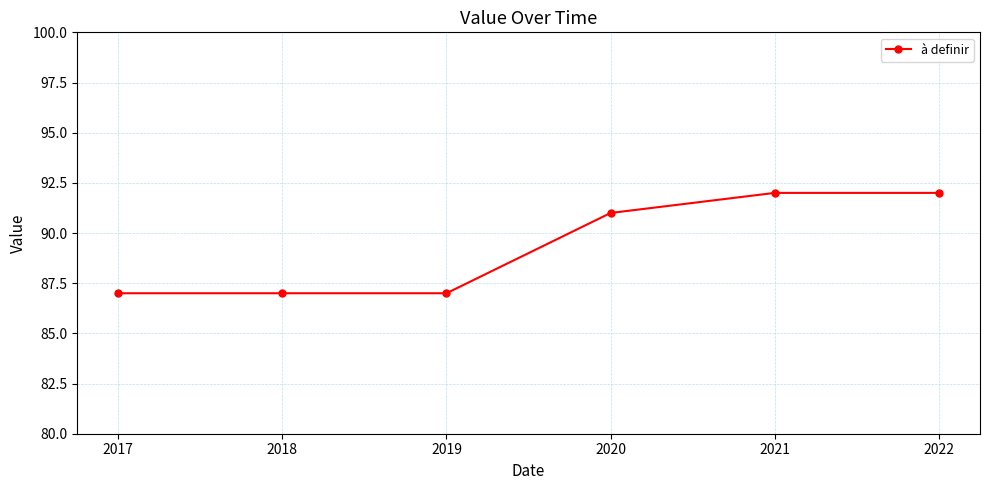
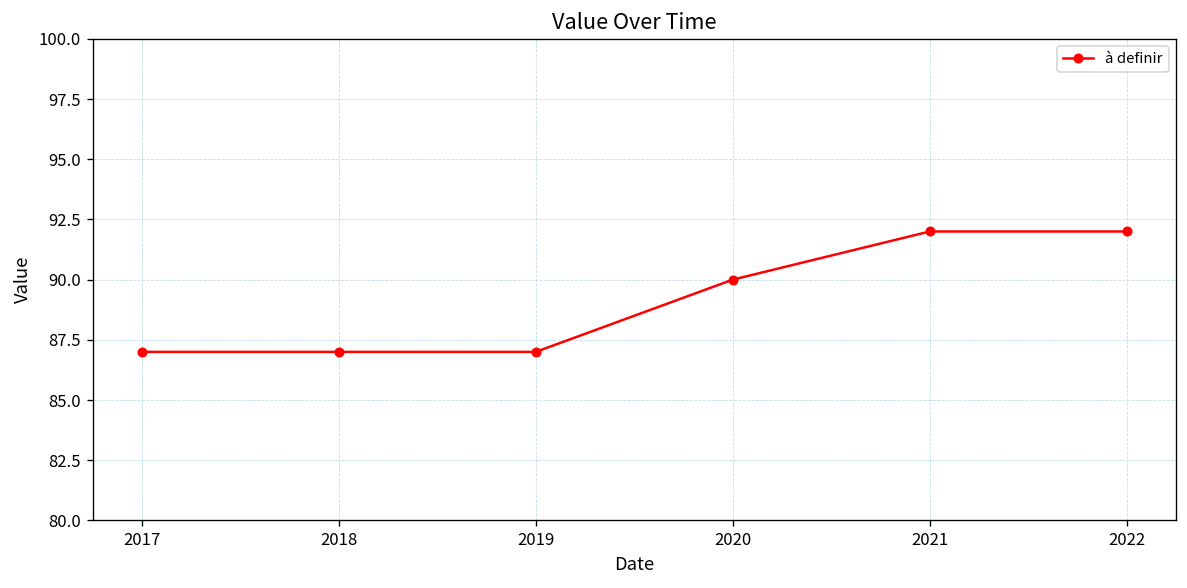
  {
    "2017": 87,
    "2018": 87,
    "2019": 87,
-   "2020": 91,
+   "2020": 90,
    "2021": 92,
    "2022": 92
  }
